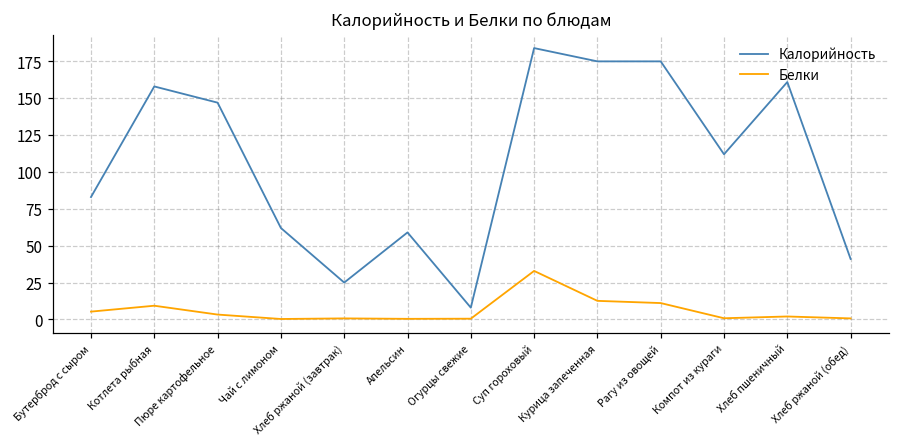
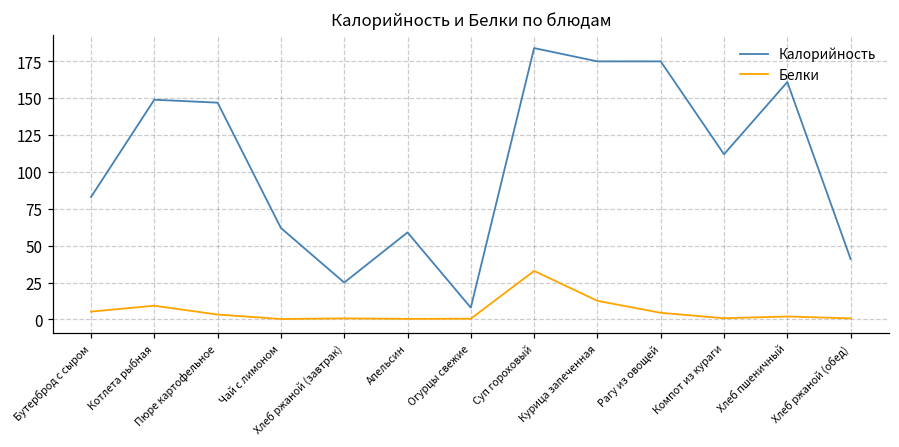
  {
    "Калорийность": {
      "Бутерброд с сыром": 83,
-     "Котлета рыбная": 158,
+     "Котлета рыбная": 149,
      "Пюре картофельное": 147,
      "Чай с лимоном": 62,
      "Хлеб ржаной (завтрак)": 25,
      "Апельсин": 59,
      "Огурцы свежие": 8,
      "Суп гороховый": 184,
      "Курица запеченная": 175,
      "Рагу из овощей": 175,
      "Компот из кураги": 112,
      "Хлеб пшеничный": 161,
      "Хлеб ржаной (обед)": 41
    },
    "Белки": {
      "Бутерброд с сыром": 5,
      "Котлета рыбная": 9,
      "Пюре картофельное": 3,
      "Чай с лимоном": 0,
      "Хлеб ржаной (завтрак)": 1,
      "Апельсин": 0,
      "Огурцы свежие": 1,
      "Суп гороховый": 33,
      "Курица запеченная": 13,
-     "Рагу из овощей": 11,
+     "Рагу из овощей": 5,
      "Компот из кураги": 1,
      "Хлеб пшеничный": 2,
      "Хлеб ржаной (обед)": 1
    }
  }
